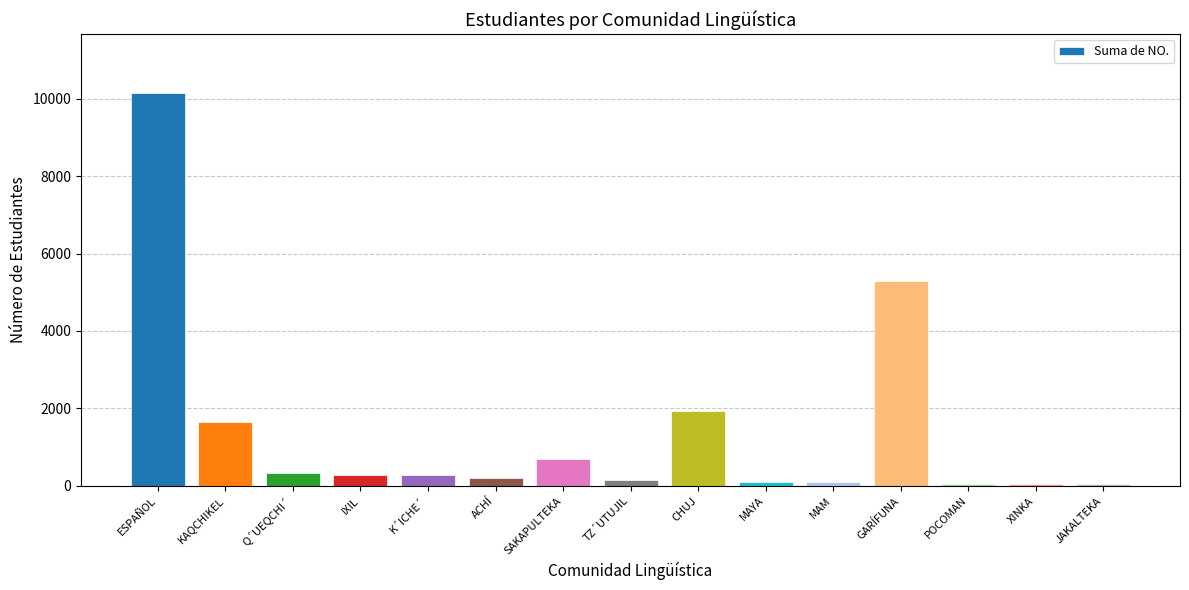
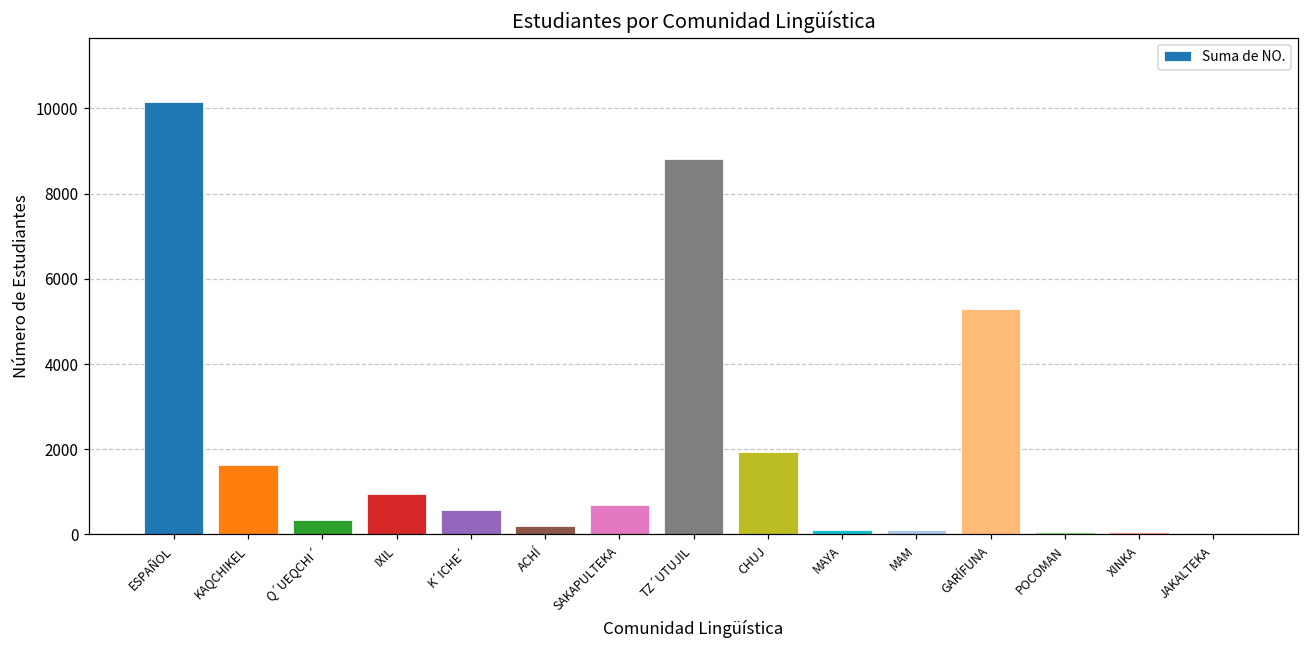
  {
    "ESPAÑOL": 10100,
    "KAQCHIKEL": 1600,
    "Q´UEQCHI´": 300,
-   "IXIL": 300,
-   "K´ICHE´": 300,
+   "IXIL": 1000,
+   "K´ICHE´": 600,
    "ACHÍ": 200,
    "SAKAPULTEKA": 700,
-   "TZ´UTUJIL": 200,
+   "TZ´UTUJIL": 8800,
    "CHUJ": 1900,
    "MAYA": 100,
    "MAM": 100,
    "GARÍFUNA": 5300
  }
